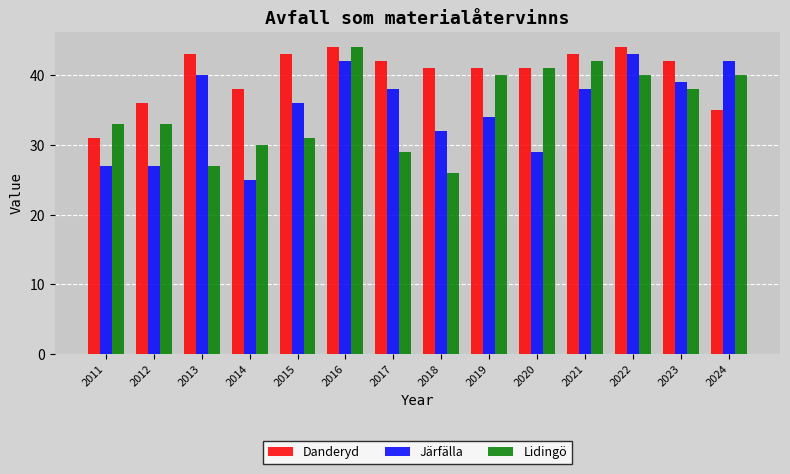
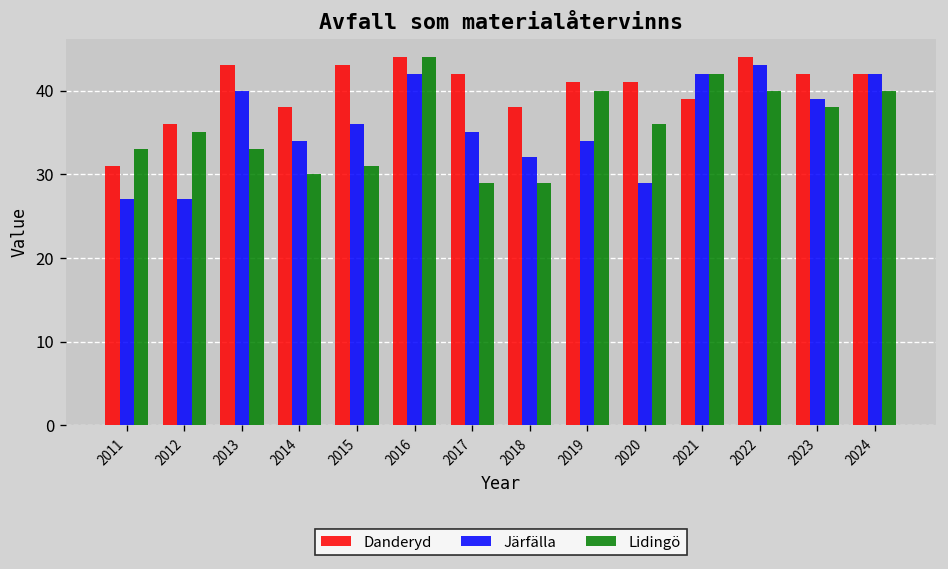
  {
    "Danderyd": {
      "2011": 31,
      "2012": 36,
      "2013": 43,
      "2014": 38,
      "2015": 43,
      "2016": 44,
      "2017": 42,
-     "2018": 41,
+     "2018": 38,
      "2019": 41,
      "2020": 41,
-     "2021": 43,
+     "2021": 39,
      "2022": 44,
      "2023": 42,
-     "2024": 35
+     "2024": 42
    },
    "Järfälla": {
      "2011": 27,
      "2012": 27,
      "2013": 40,
-     "2014": 25,
+     "2014": 34,
      "2015": 36,
      "2016": 42,
-     "2017": 38,
+     "2017": 35,
      "2018": 32,
      "2019": 34,
      "2020": 29,
-     "2021": 38,
+     "2021": 42,
      "2022": 43,
      "2023": 39,
      "2024": 42
    },
    "Lidingö": {
      "2011": 33,
-     "2012": 33,
-     "2013": 27,
+     "2012": 35,
+     "2013": 33,
      "2014": 30,
      "2015": 31,
      "2016": 44,
      "2017": 29,
-     "2018": 26,
+     "2018": 29,
      "2019": 40,
-     "2020": 41,
+     "2020": 36,
      "2021": 42,
      "2022": 40,
      "2023": 38,
      "2024": 40
    }
  }
